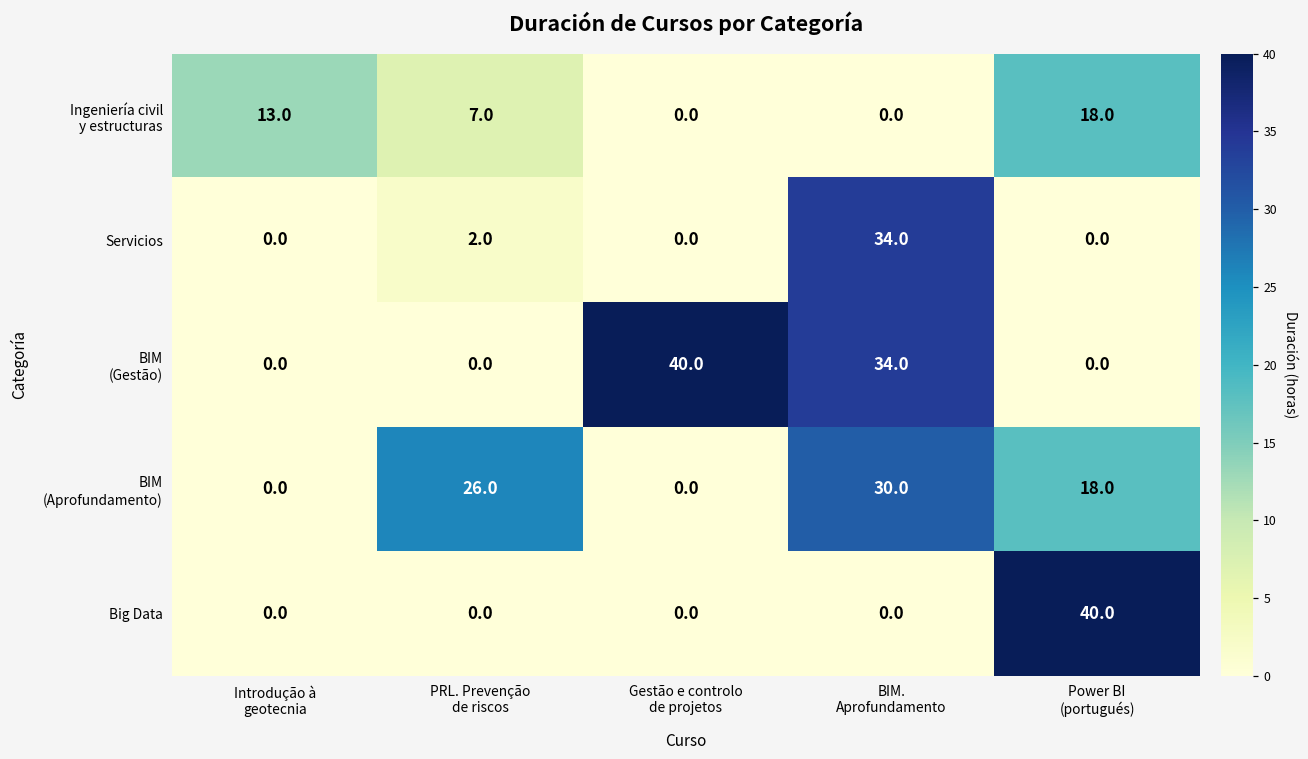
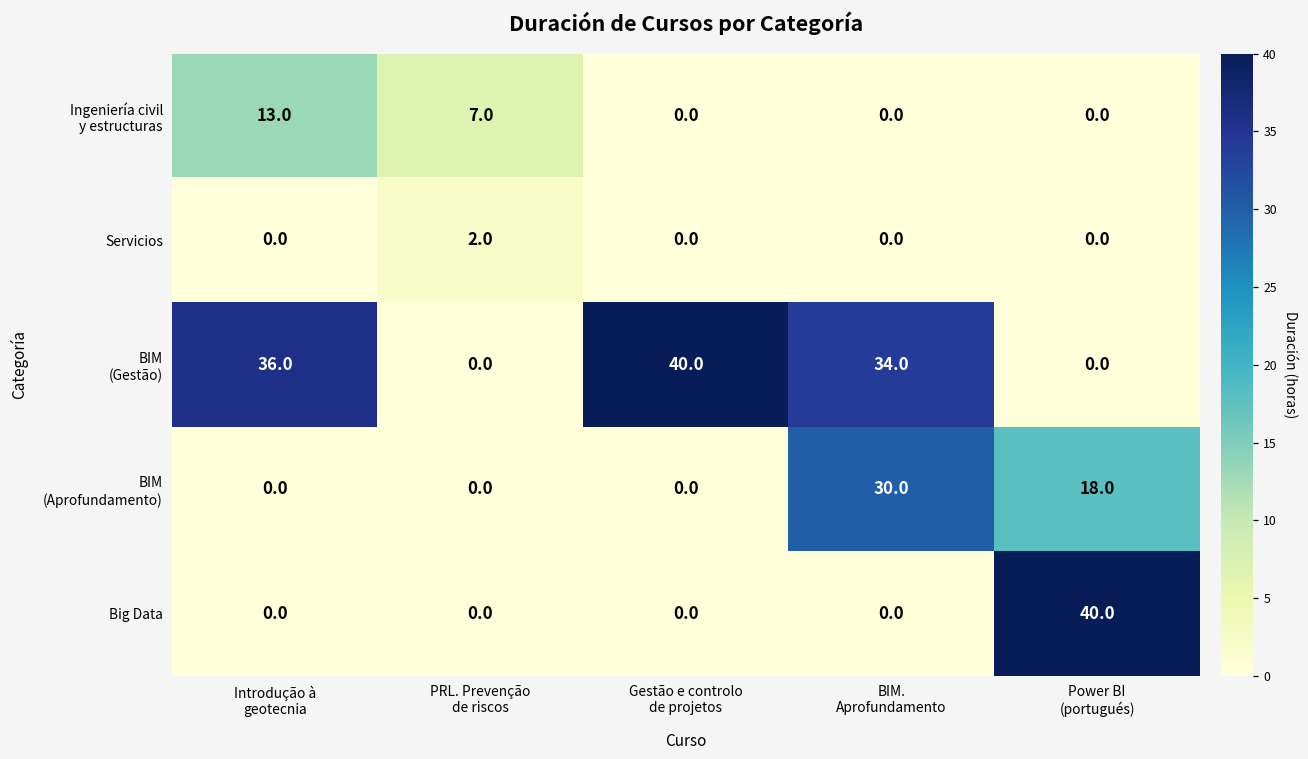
  {
    "Ingeniería civil y estructuras": {
      "Introdução à geotecnia": 13.0,
      "PRL. Prevenção de riscos": 7.0,
      "Gestão e controlo de projetos": 0.0,
      "BIM. Aprofundamento": 0.0,
-     "Power BI (portugués)": 18.0
+     "Power BI (portugués)": 0.0
    },
    "Servicios": {
      "Introdução à geotecnia": 0.0,
      "PRL. Prevenção de riscos": 2.0,
      "Gestão e controlo de projetos": 0.0,
-     "BIM. Aprofundamento": 34.0,
+     "BIM. Aprofundamento": 0.0,
      "Power BI (portugués)": 0.0
    },
    "BIM (Gestão)": {
-     "Introdução à geotecnia": 0.0,
+     "Introdução à geotecnia": 36.0,
      "PRL. Prevenção de riscos": 0.0,
      "Gestão e controlo de projetos": 40.0,
      "BIM. Aprofundamento": 34.0,
      "Power BI (portugués)": 0.0
    },
    "BIM (Aprofundamento)": {
      "Introdução à geotecnia": 0.0,
-     "PRL. Prevenção de riscos": 26.0,
+     "PRL. Prevenção de riscos": 0.0,
      "Gestão e controlo de projetos": 0.0,
      "BIM. Aprofundamento": 30.0,
      "Power BI (portugués)": 18.0
    },
    "Big Data": {
      "Introdução à geotecnia": 0.0,
      "PRL. Prevenção de riscos": 0.0,
      "Gestão e controlo de projetos": 0.0,
      "BIM. Aprofundamento": 0.0,
      "Power BI (portugués)": 40.0
    }
  }
